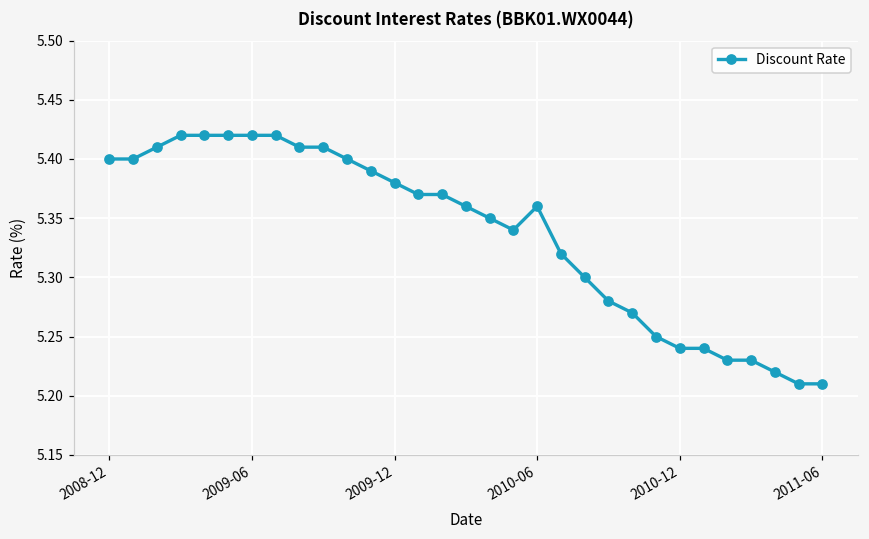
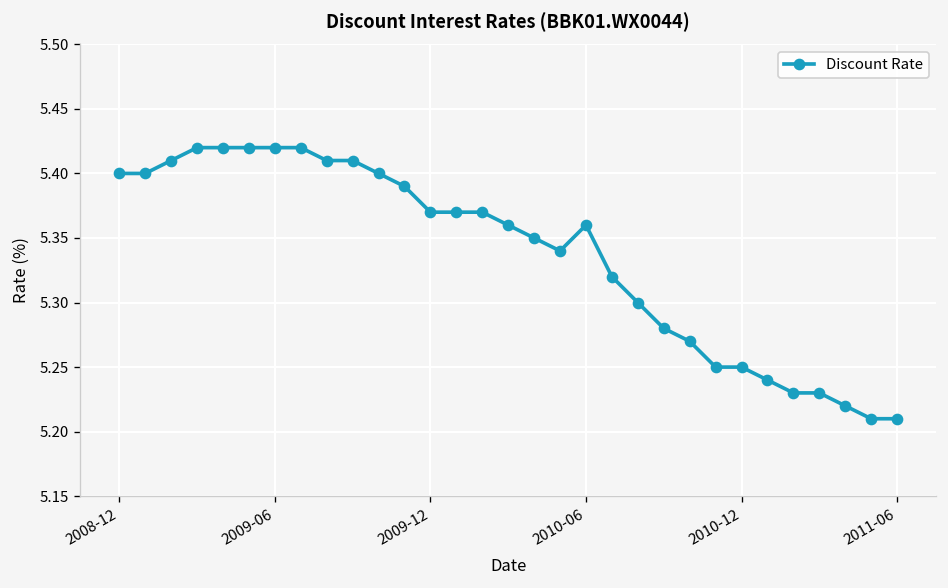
  {
    "2008-12": 5.40,
    "2009-06": 5.42,
-   "2009-12": 5.38,
+   "2009-12": 5.37,
    "2010-06": 5.36,
-   "2010-12": 5.24,
+   "2010-12": 5.25,
    "2011-06": 5.21
  }
